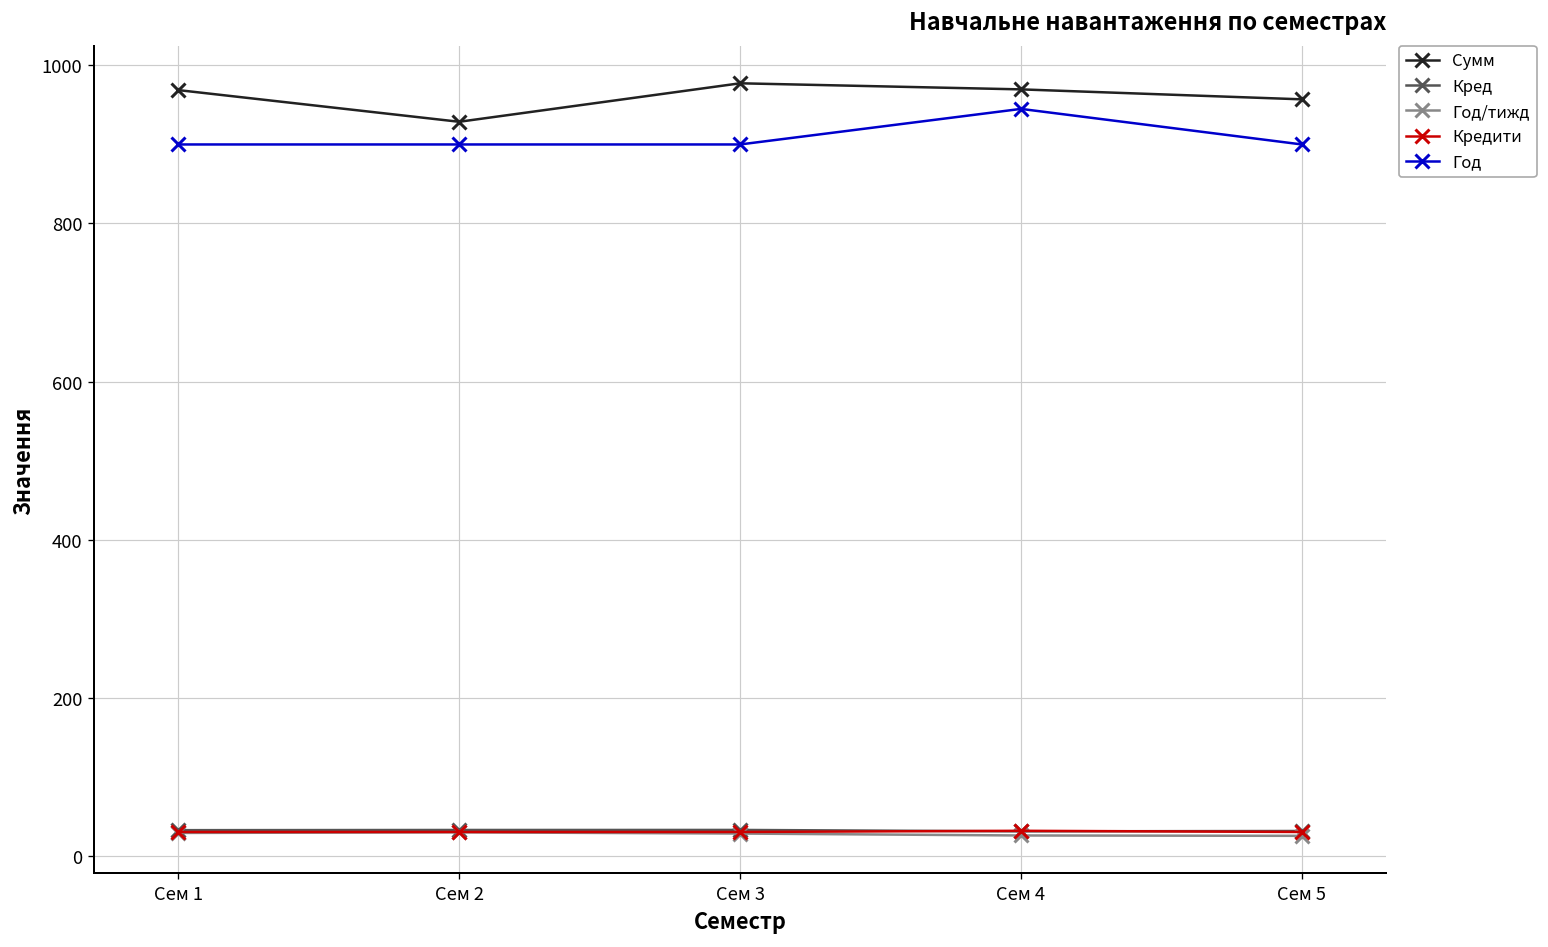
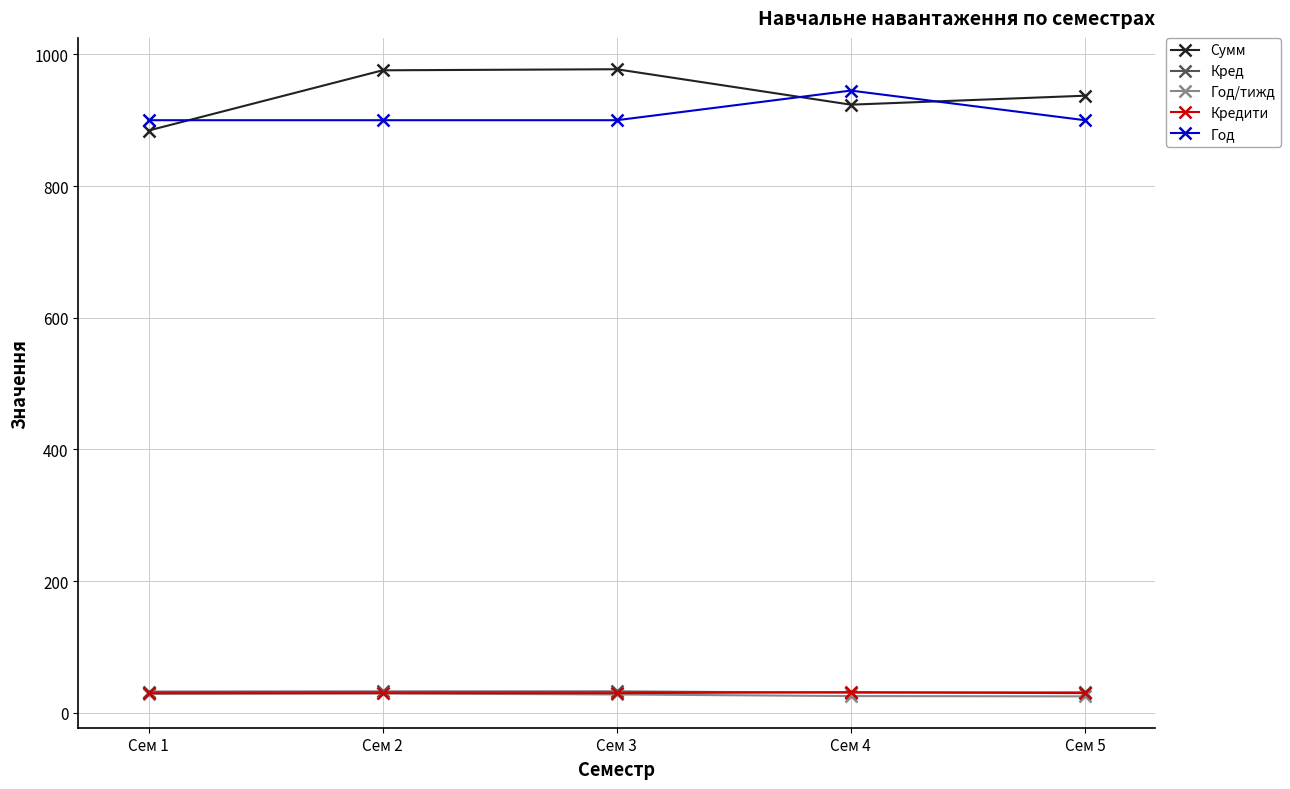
  {
    "Сумм": {
-     "Сем 1": 970,
-     "Сем 2": 930,
+     "Сем 1": 880,
+     "Сем 2": 980,
      "Сем 3": 980,
-     "Сем 4": 970,
-     "Сем 5": 960
+     "Сем 4": 920,
+     "Сем 5": 940
    },
    "Год/тижд": {
      "Сем 4": 30,
      "Сем 5": 30
    },
    "Год": {
      "Сем 1": 900,
      "Сем 2": 900,
      "Сем 3": 900,
      "Сем 4": 950,
      "Сем 5": 900
    }
  }
